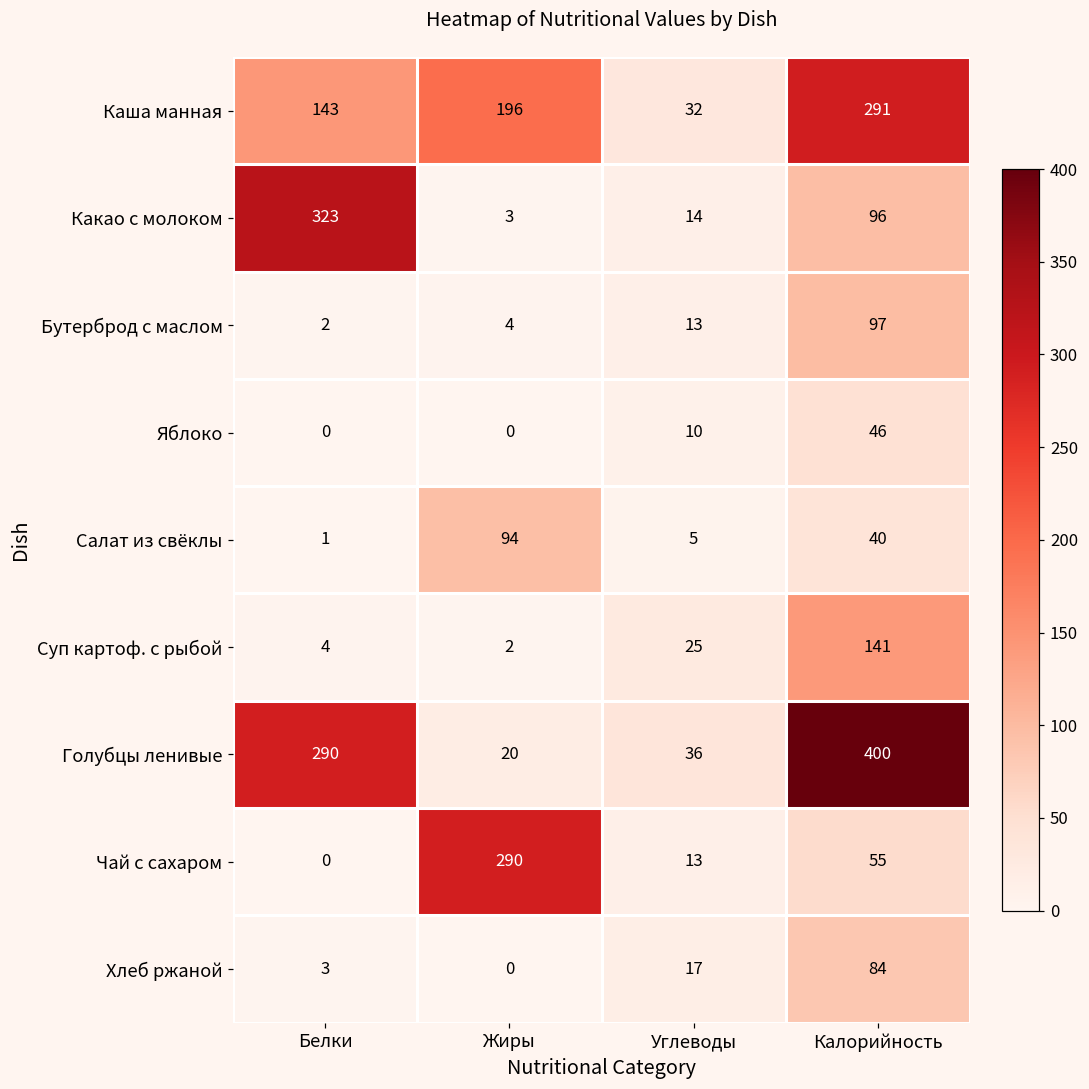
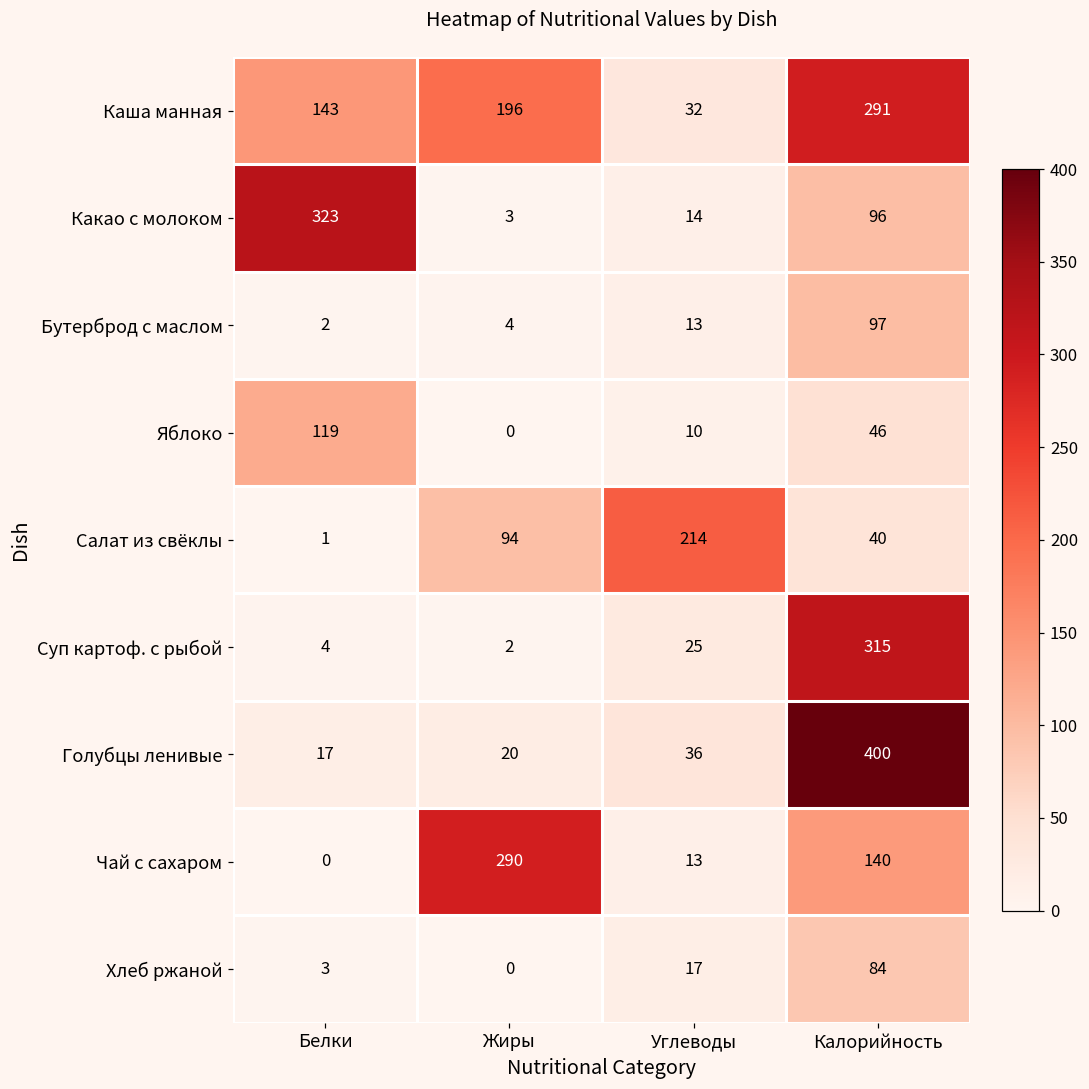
  {
    "Каша манная": {
      "Белки": 143,
      "Жиры": 196,
      "Углеводы": 32,
      "Калорийность": 291
    },
    "Какао с молоком": {
      "Белки": 323,
      "Жиры": 3,
      "Углеводы": 14,
      "Калорийность": 96
    },
    "Бутерброд с маслом": {
      "Белки": 2,
      "Жиры": 4,
      "Углеводы": 13,
      "Калорийность": 97
    },
    "Яблоко": {
-     "Белки": 0,
+     "Белки": 119,
      "Жиры": 0,
      "Углеводы": 10,
      "Калорийность": 46
    },
    "Салат из свёклы": {
      "Белки": 1,
      "Жиры": 94,
-     "Углеводы": 5,
+     "Углеводы": 214,
      "Калорийность": 40
    },
    "Суп картоф. с рыбой": {
      "Белки": 4,
      "Жиры": 2,
      "Углеводы": 25,
-     "Калорийность": 141
+     "Калорийность": 315
    },
    "Голубцы ленивые": {
-     "Белки": 290,
+     "Белки": 17,
      "Жиры": 20,
      "Углеводы": 36,
      "Калорийность": 400
    },
    "Чай с сахаром": {
      "Белки": 0,
      "Жиры": 290,
      "Углеводы": 13,
-     "Калорийность": 55
+     "Калорийность": 140
    },
    "Хлеб ржаной": {
      "Белки": 3,
      "Жиры": 0,
      "Углеводы": 17,
      "Калорийность": 84
    }
  }
